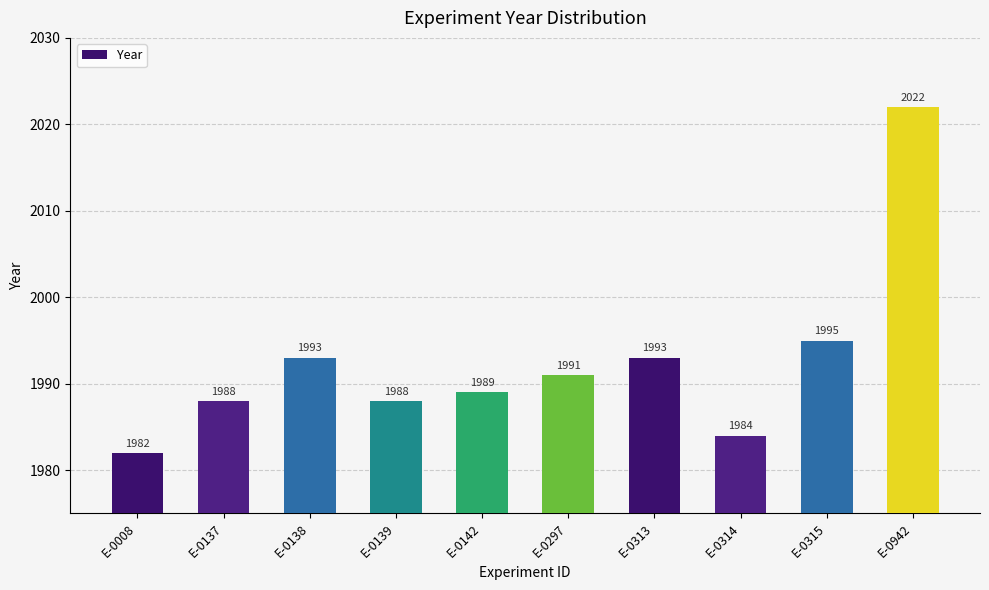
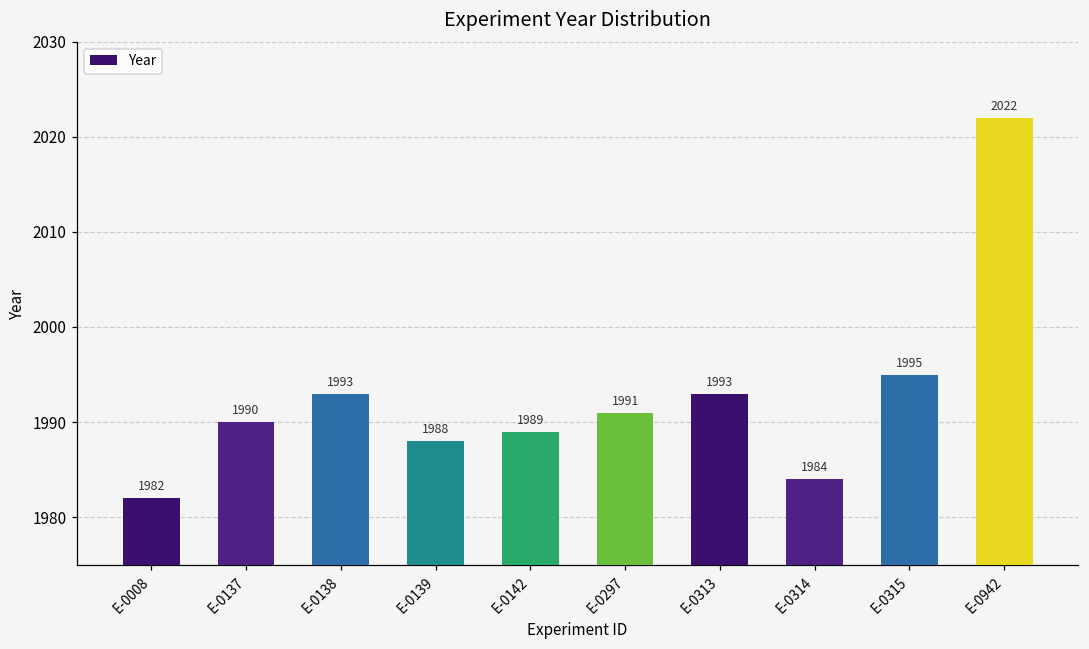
  {
    "E-0008": 1982,
-   "E-0137": 1988,
+   "E-0137": 1990,
    "E-0138": 1993,
    "E-0139": 1988,
    "E-0142": 1989,
    "E-0297": 1991,
    "E-0313": 1993,
    "E-0314": 1984,
    "E-0315": 1995,
    "E-0942": 2022
  }
